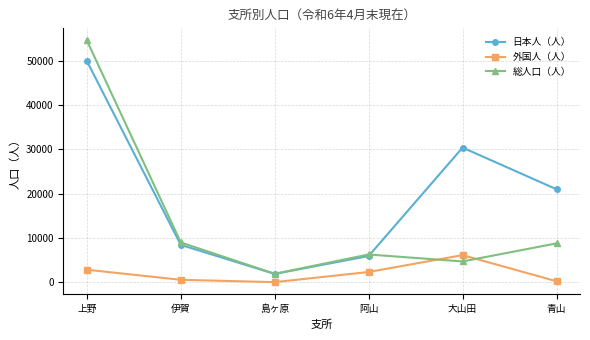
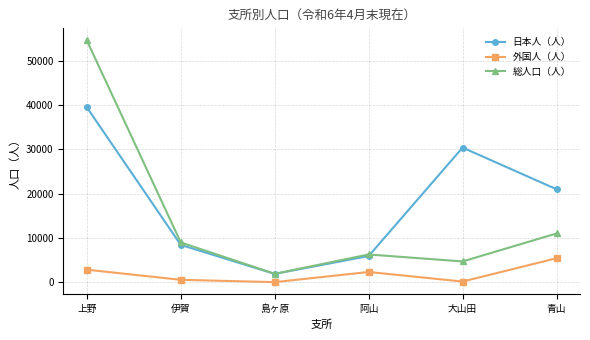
  {
    "日本人（人）": {
-     "上野": 50000,
+     "上野": 40000,
      "大山田": 30000,
      "青山": 21000
    },
    "外国人（人）": {
      "上野": 3000,
      "伊賀": 1000,
      "島ヶ原": 0,
      "阿山": 2000,
-     "大山田": 6000,
-     "青山": 0
+     "大山田": 0,
+     "青山": 5000
    },
    "総人口（人）": {
      "上野": 55000,
      "大山田": 5000,
-     "青山": 9000
+     "青山": 11000
    }
  }
